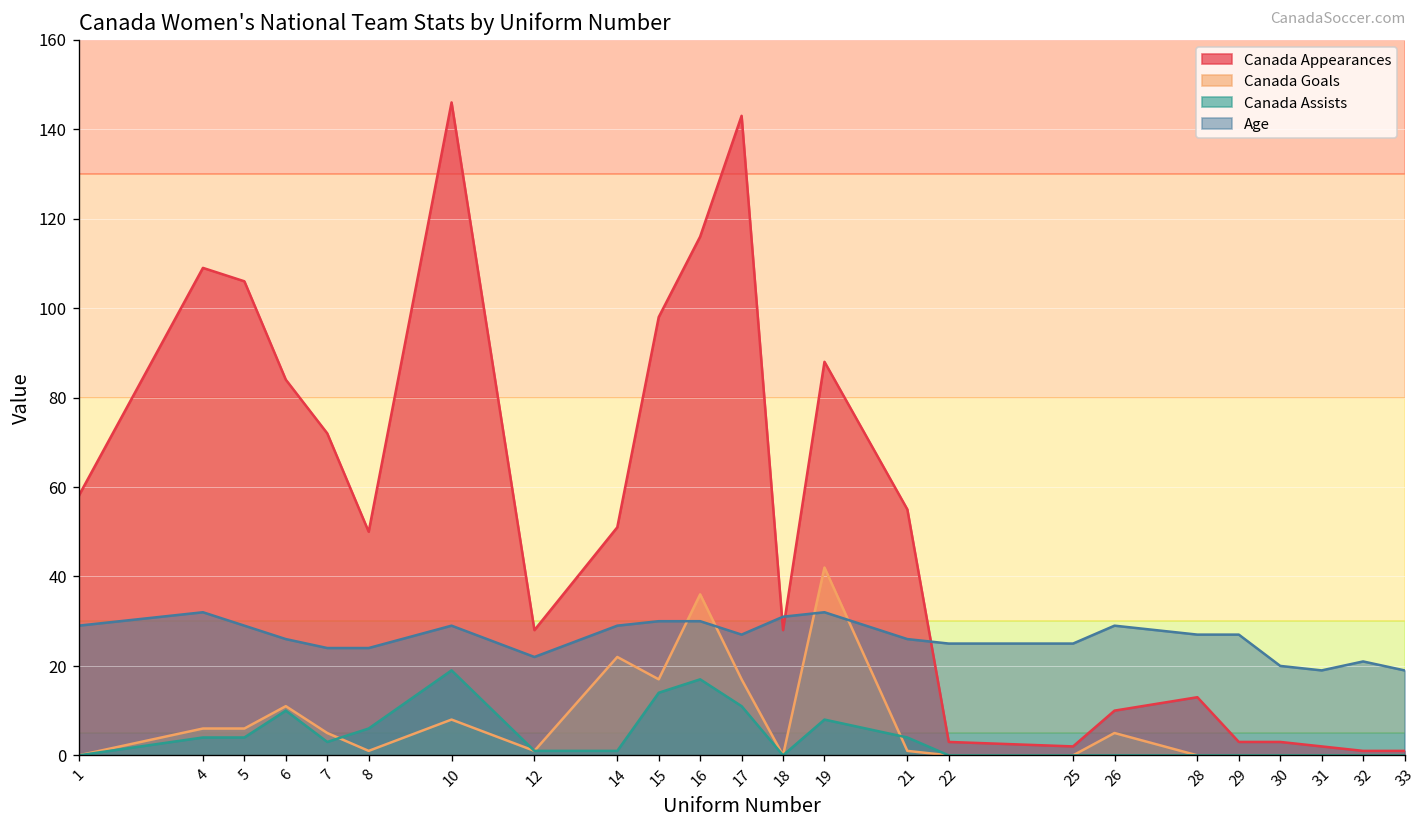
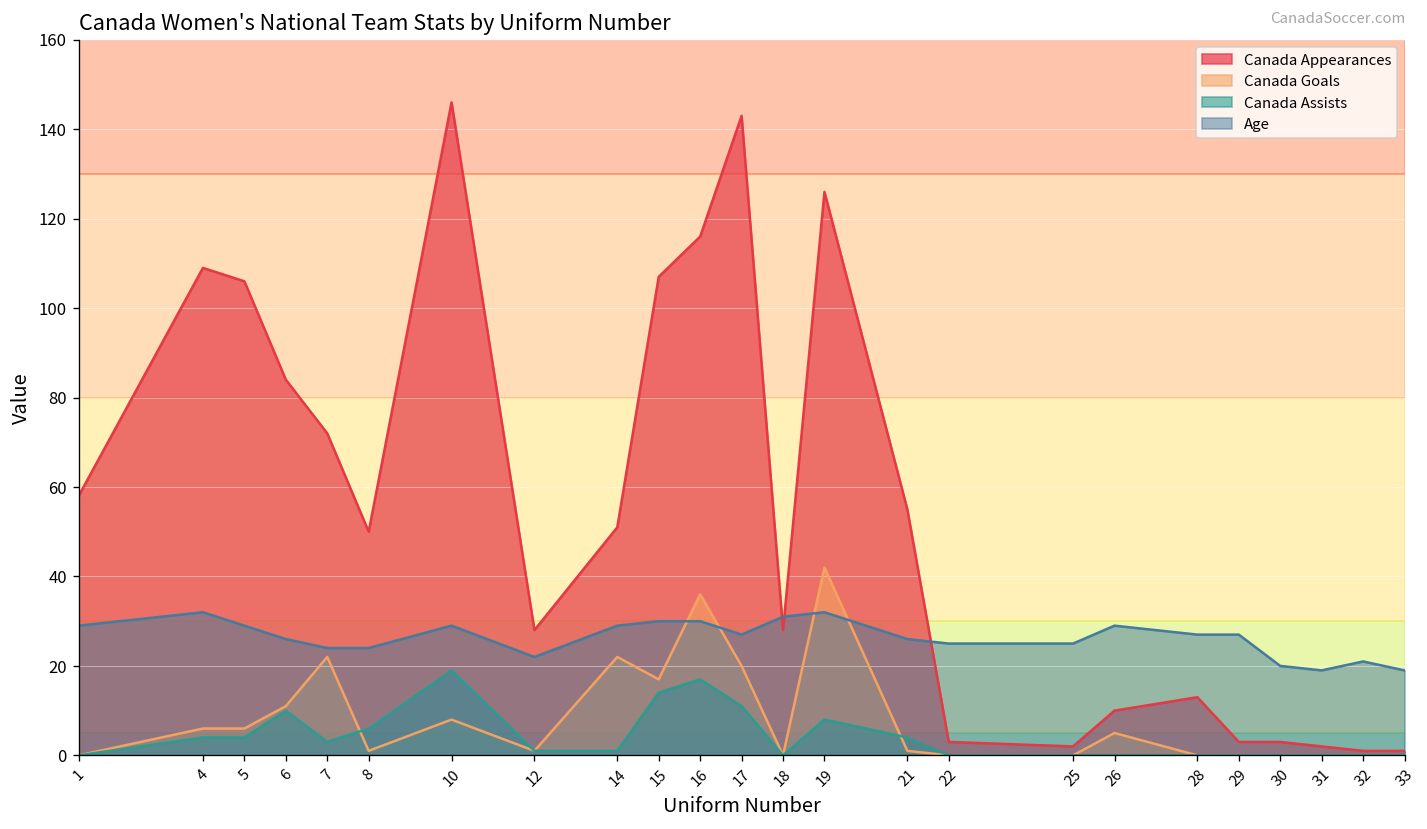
  {
    "Canada Appearances": {
      "1": 58,
      "4": 109,
      "5": 106,
      "6": 84,
      "7": 72,
      "8": 50,
      "10": 146,
      "12": 28,
      "14": 51,
-     "15": 98,
+     "15": 107,
      "16": 116,
      "17": 143,
      "18": 28,
-     "19": 88,
+     "19": 126,
      "21": 55,
      "22": 3,
      "25": 2,
      "26": 10,
      "28": 13,
      "29": 3,
      "30": 3,
      "31": 2,
      "32": 1,
      "33": 1
    },
    "Canada Goals": {
      "4": 6,
      "5": 6,
      "6": 11,
-     "7": 5,
+     "7": 22,
      "8": 1,
      "10": 8,
      "14": 22,
      "15": 17,
      "16": 36,
-     "17": 17,
+     "17": 20,
      "19": 42,
      "21": 1,
      "26": 5
    }
  }
